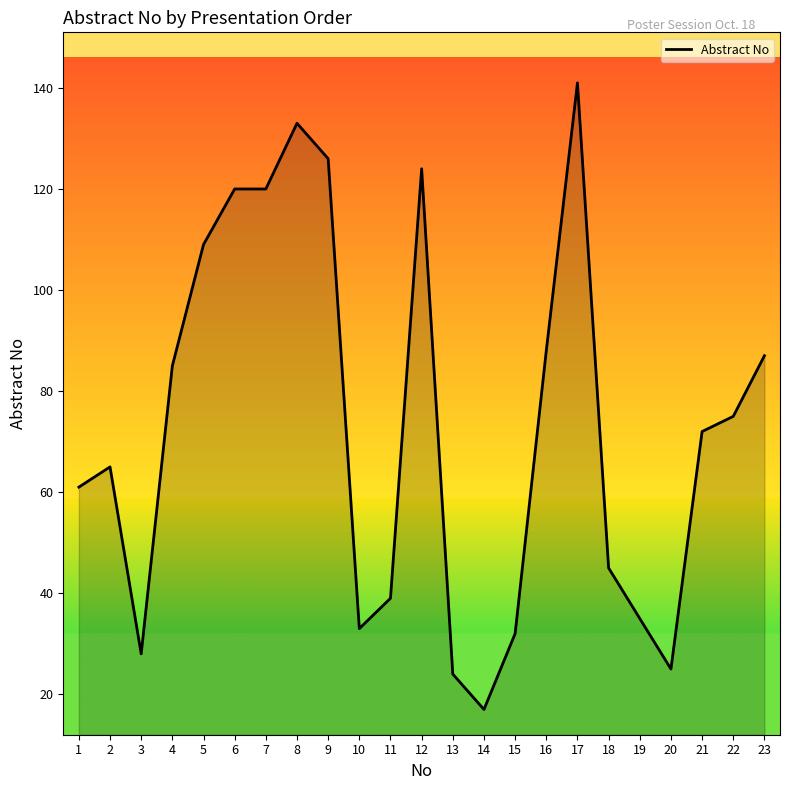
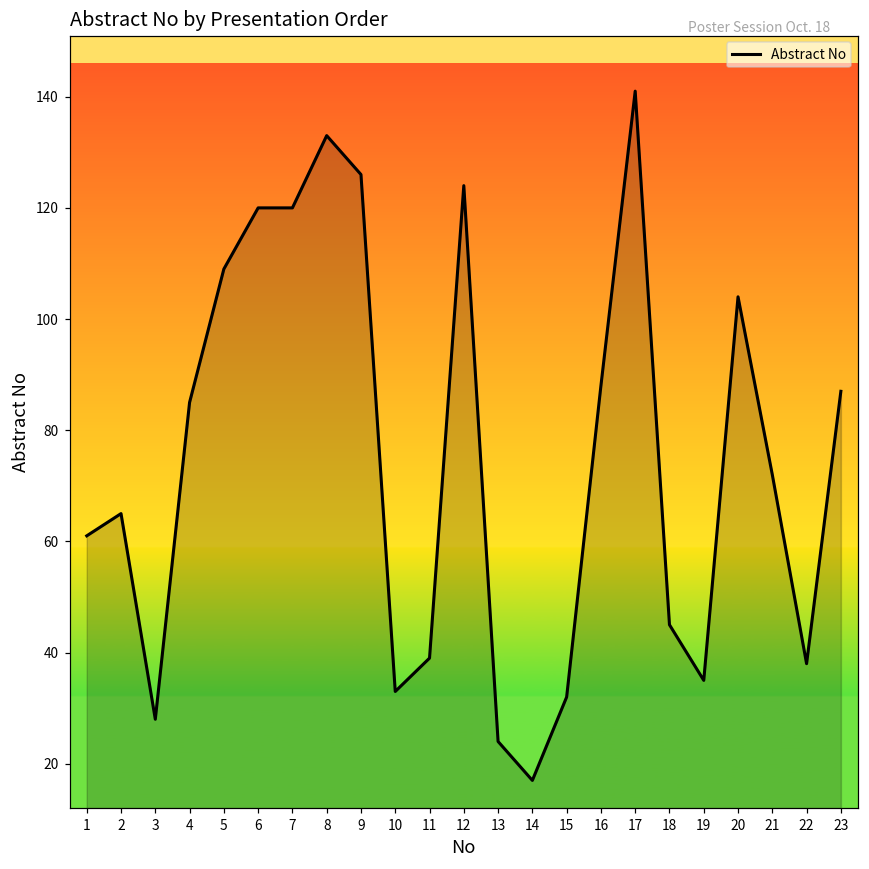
  {
    "1": 61,
    "2": 65,
    "3": 28,
    "4": 85,
    "5": 109,
    "6": 120,
    "7": 120,
    "8": 133,
    "9": 126,
    "10": 33,
    "11": 39,
    "12": 124,
    "13": 24,
    "14": 17,
    "15": 32,
    "16": 88,
    "17": 141,
    "18": 45,
    "19": 35,
-   "20": 25,
+   "20": 104,
    "21": 72,
-   "22": 75,
+   "22": 38,
    "23": 87
  }
